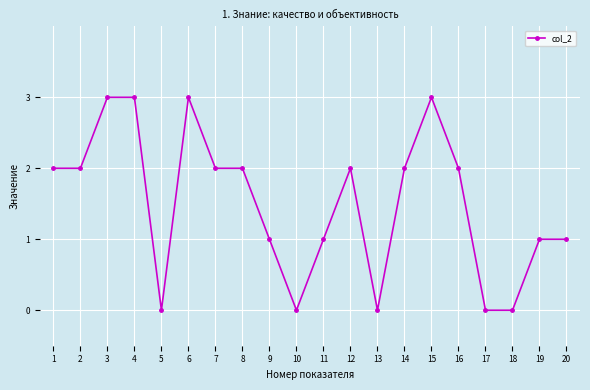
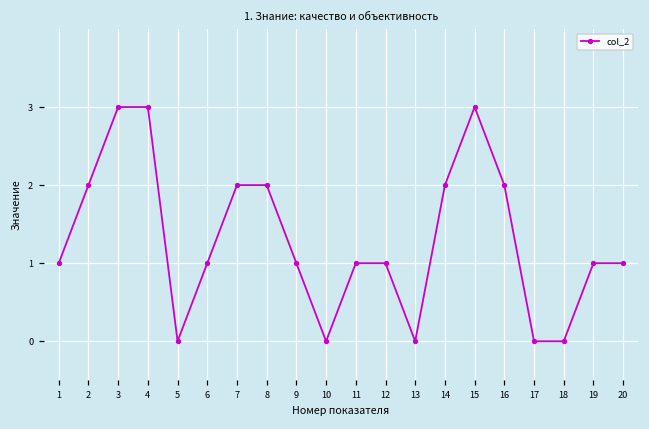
  {
-   "1": 2,
+   "1": 1,
    "2": 2,
    "3": 3,
    "4": 3,
    "5": 0,
-   "6": 3,
+   "6": 1,
    "7": 2,
    "8": 2,
    "9": 1,
    "10": 0,
    "11": 1,
-   "12": 2,
+   "12": 1,
    "13": 0,
    "14": 2,
    "15": 3,
    "16": 2,
    "17": 0,
    "18": 0,
    "19": 1,
    "20": 1
  }
